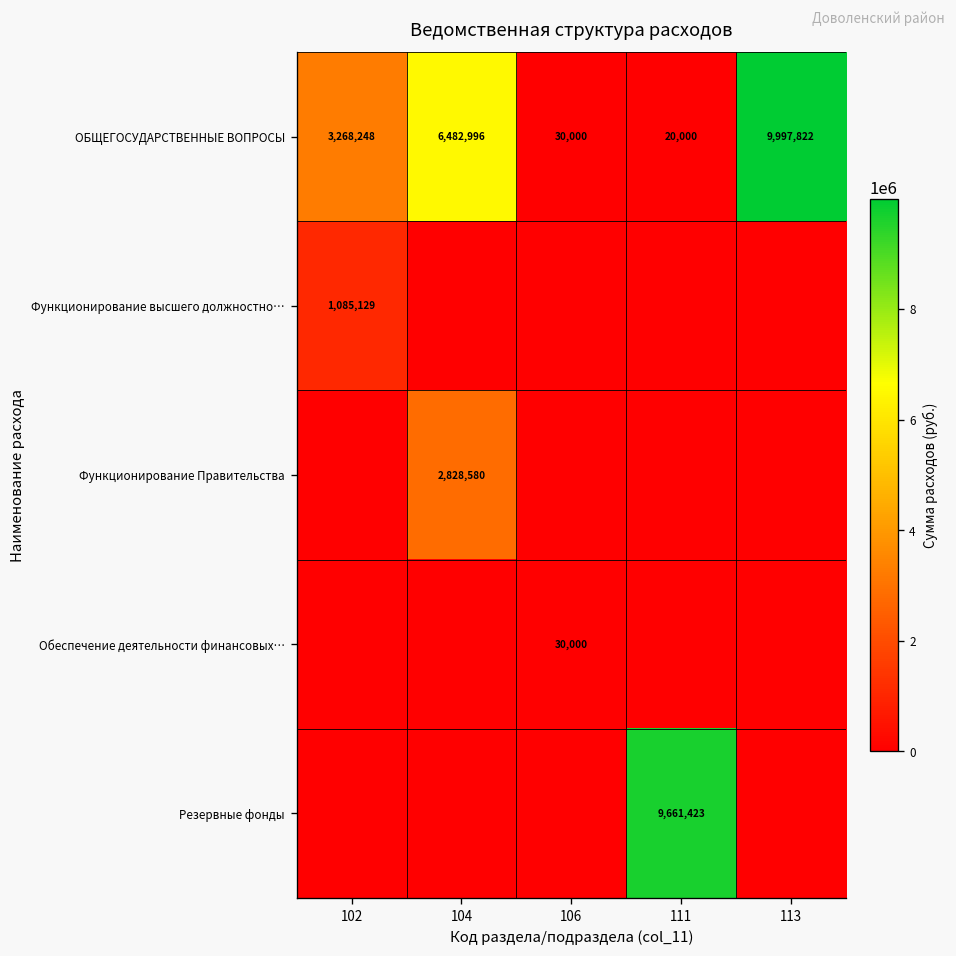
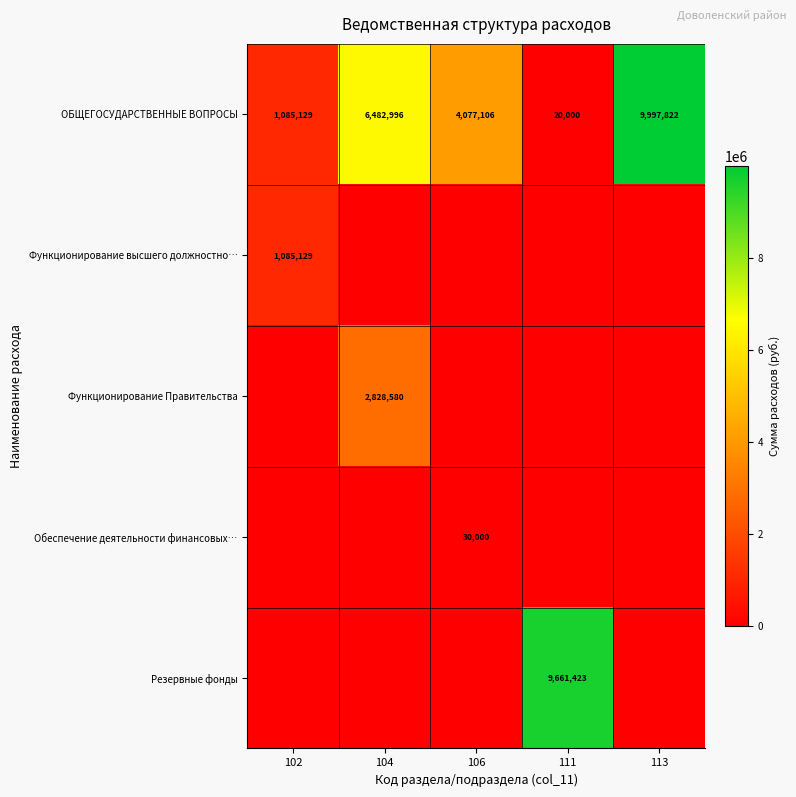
  {
    "ОБЩЕГОСУДАРСТВЕННЫЕ ВОПРОСЫ": {
-     "102": "3,268,248",
+     "102": "1,085,129",
      "104": "6,482,996",
-     "106": "30,000",
+     "106": "4,077,106",
      "111": "20,000",
      "113": "9,997,822"
    },
    "Функционирование высшего должностно…": {
      "102": "1,085,129"
    },
    "Функционирование Правительства": {
      "104": "2,828,580"
    },
    "Обеспечение деятельности финансовых…": {
      "106": "30,000"
    },
    "Резервные фонды": {
      "111": "9,661,423"
    }
  }
